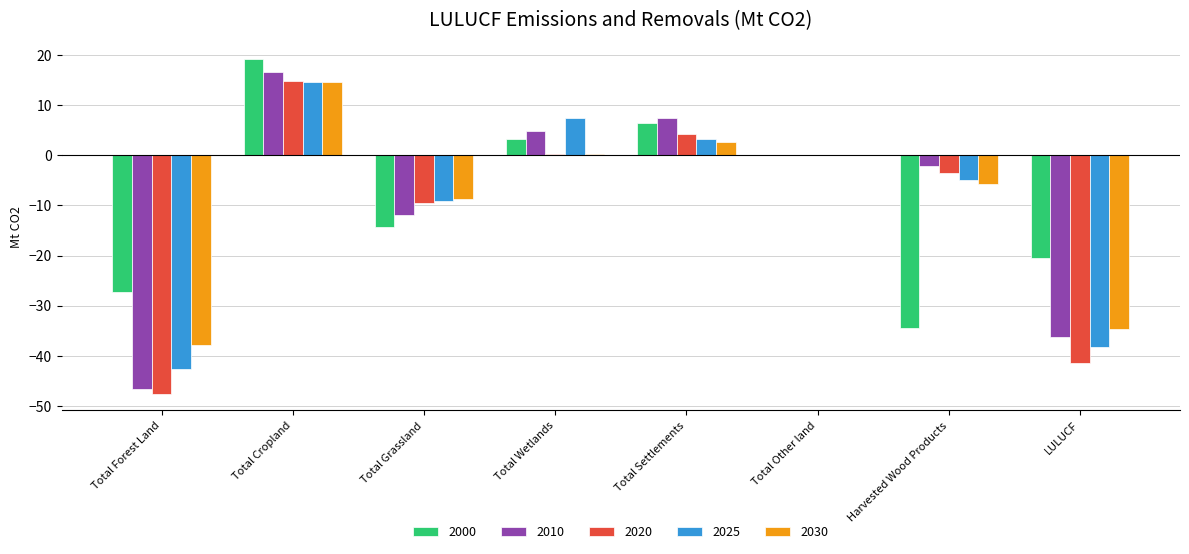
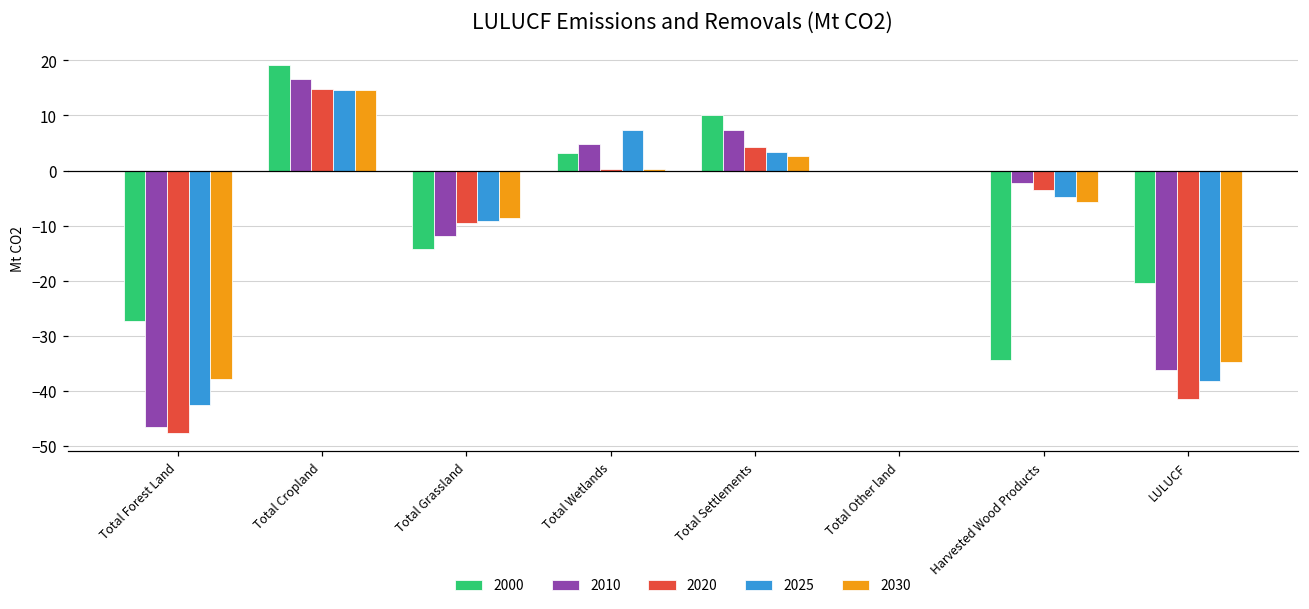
  {
    "2000": {
      "Total Forest Land": -27,
      "Total Cropland": 19,
      "Total Grassland": -14,
      "Total Wetlands": 3,
-     "Total Settlements": 6,
+     "Total Settlements": 10,
      "Total Other land": 0,
      "Harvested Wood Products": -34,
      "LULUCF": -20
    },
    "2010": {
      "Total Forest Land": -47,
      "Total Cropland": 17,
      "Total Grassland": -12,
      "Total Wetlands": 5,
      "Total Settlements": 7,
      "Total Other land": 0,
      "Harvested Wood Products": -2,
      "LULUCF": -36
    },
    "2020": {
      "Total Forest Land": -48,
      "Total Cropland": 15,
      "Total Grassland": -10,
      "Total Settlements": 4,
      "Total Other land": 0,
      "Harvested Wood Products": -4,
      "LULUCF": -41
    },
    "2025": {
      "Total Forest Land": -43,
      "Total Cropland": 15,
      "Total Grassland": -9,
      "Total Wetlands": 7,
      "Total Settlements": 3,
      "Total Other land": 0,
      "Harvested Wood Products": -5,
      "LULUCF": -38
    },
    "2030": {
      "Total Forest Land": -38,
      "Total Cropland": 15,
      "Total Grassland": -9,
      "Total Settlements": 3,
      "Total Other land": 0,
      "Harvested Wood Products": -6,
      "LULUCF": -35
    }
  }
